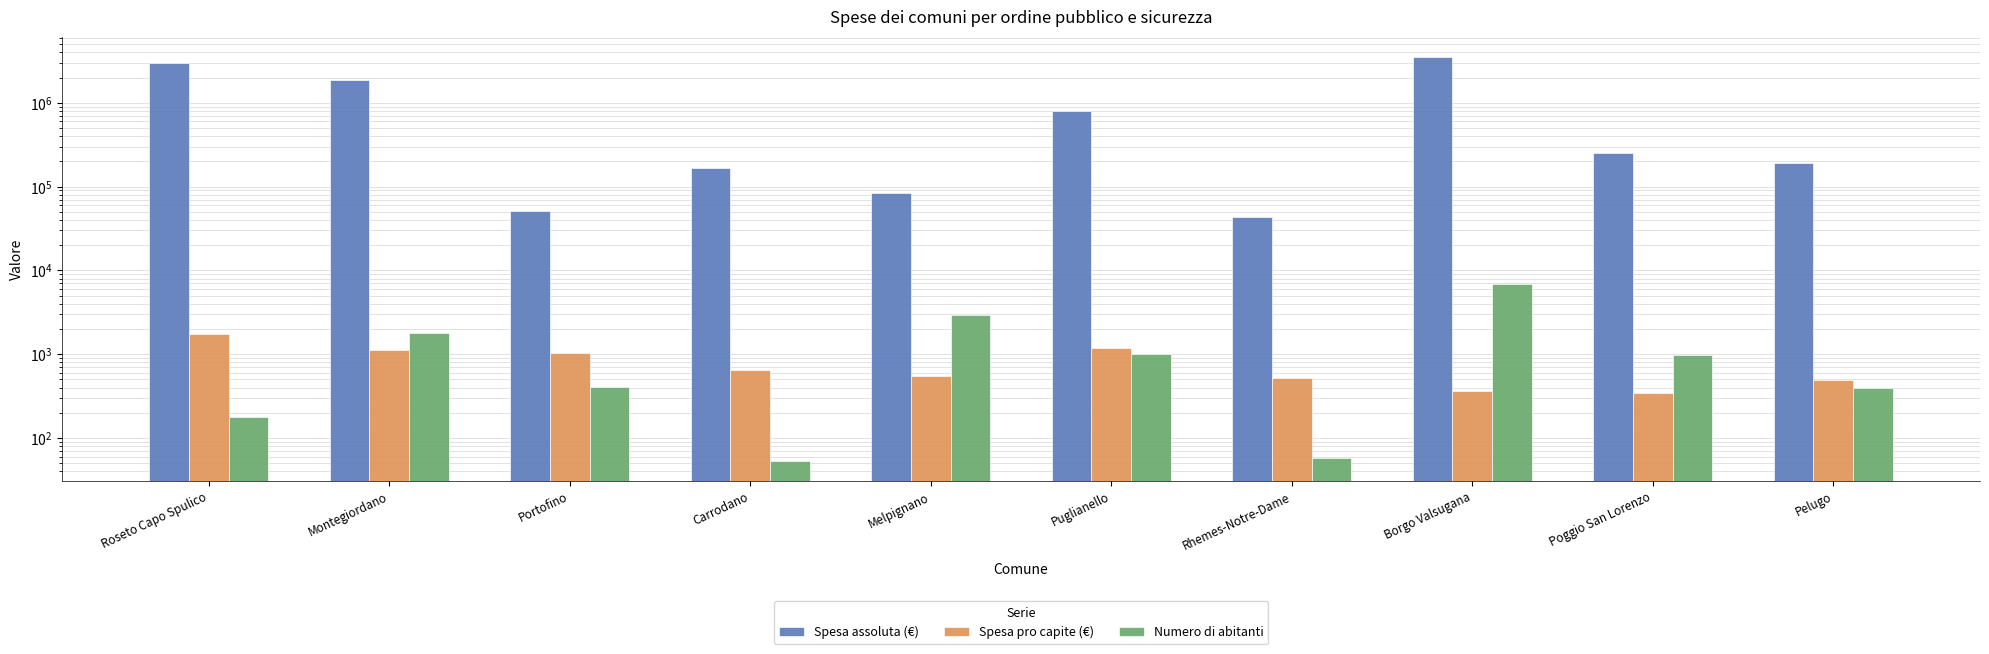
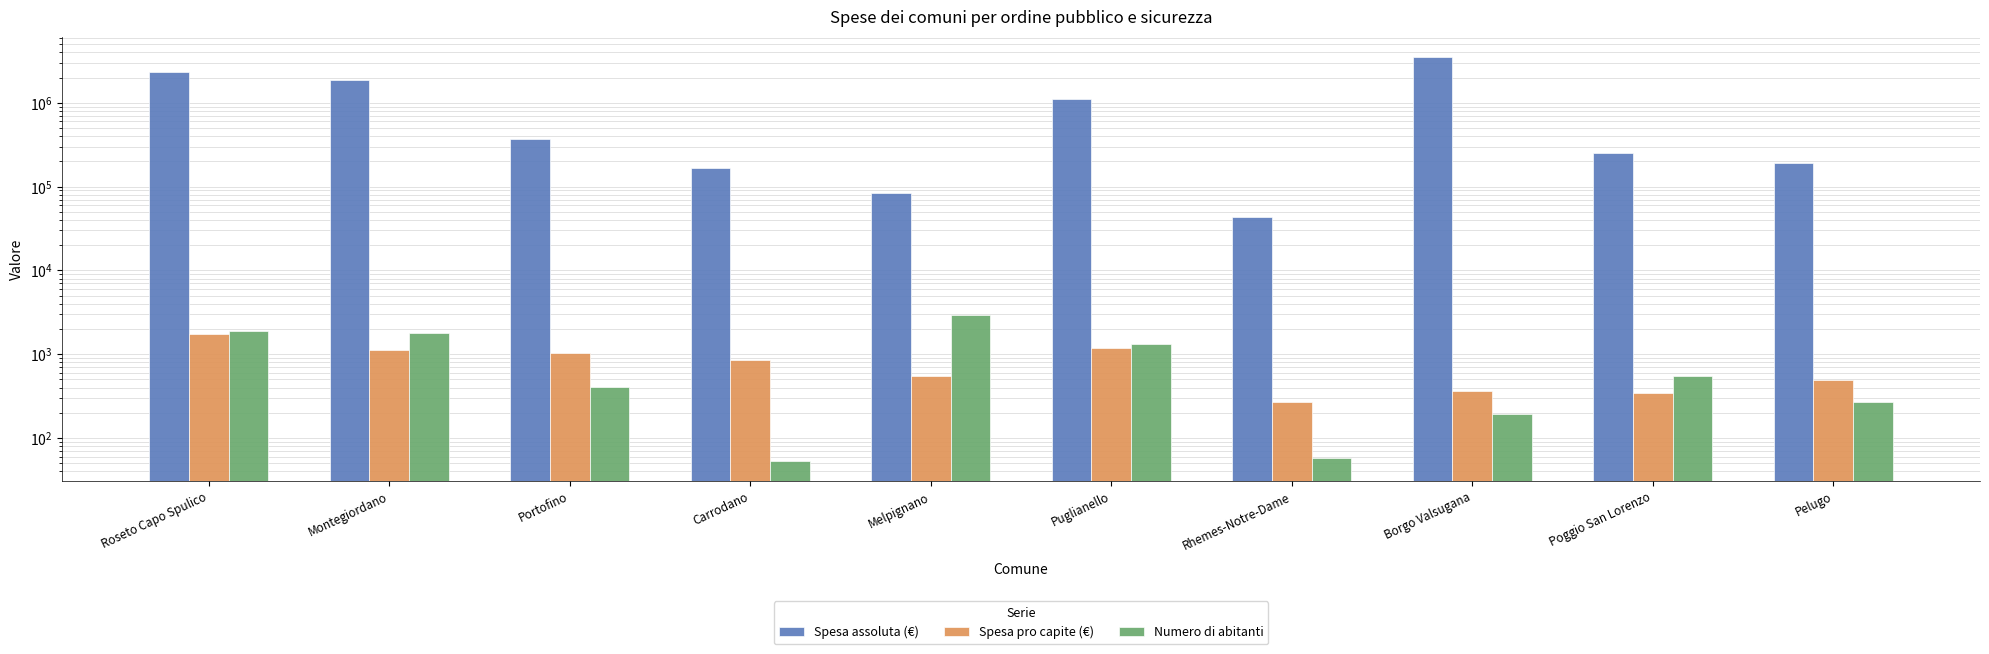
  {
    "Spesa assoluta (€)": {
-     "Roseto Capo Spulico": 3000000,
+     "Roseto Capo Spulico": 2300000,
      "Montegiordano": 1900000,
-     "Portofino": 50000,
+     "Portofino": 400000,
      "Carrodano": 170000,
      "Melpignano": 80000,
-     "Puglianello": 800000,
+     "Puglianello": 1100000,
      "Rhemes-Notre-Dame": 40000,
      "Borgo Valsugana": 3500000,
      "Poggio San Lorenzo": 250000,
      "Pelugo": 190000
    },
    "Spesa pro capite (€)": {
      "Roseto Capo Spulico": 1700,
      "Montegiordano": 1100,
      "Portofino": 1000,
-     "Carrodano": 700,
+     "Carrodano": 900,
      "Melpignano": 600,
      "Puglianello": 1200,
-     "Rhemes-Notre-Dame": 500,
+     "Rhemes-Notre-Dame": 270,
      "Borgo Valsugana": 360,
      "Poggio San Lorenzo": 350,
      "Pelugo": 500
    },
    "Numero di abitanti": {
-     "Roseto Capo Spulico": 180,
+     "Roseto Capo Spulico": 1900,
      "Montegiordano": 1800,
      "Portofino": 400,
      "Carrodano": 50,
      "Melpignano": 2900,
-     "Puglianello": 1000,
+     "Puglianello": 1300,
      "Rhemes-Notre-Dame": 60,
-     "Borgo Valsugana": 7000,
-     "Poggio San Lorenzo": 1000,
-     "Pelugo": 400
+     "Borgo Valsugana": 190,
+     "Poggio San Lorenzo": 600,
+     "Pelugo": 270
    }
  }
